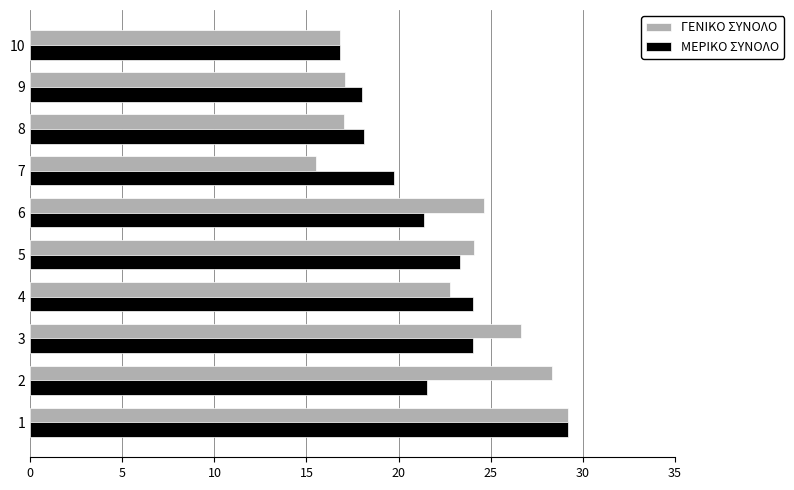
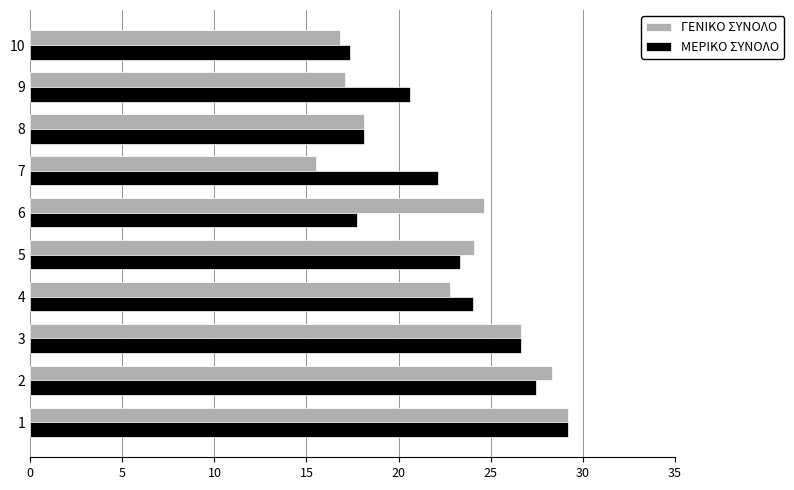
  {
    "ΓΕΝΙΚΟ ΣΥΝΟΛΟ": {
      "10": 16.8,
      "9": 17.1,
-     "8": 17.0,
+     "8": 18.1,
      "7": 15.5,
      "6": 24.7,
      "5": 24.1,
      "4": 22.8,
      "3": 26.7,
      "2": 28.3,
      "1": 29.2
    },
    "ΜΕΡΙΚΟ ΣΥΝΟΛΟ": {
-     "10": 16.8,
-     "9": 18.0,
+     "10": 17.3,
+     "9": 20.6,
      "8": 18.1,
-     "7": 19.8,
-     "6": 21.4,
+     "7": 22.1,
+     "6": 17.7,
      "5": 23.3,
      "4": 24.0,
-     "3": 24.0,
-     "2": 21.5,
+     "3": 26.7,
+     "2": 27.5,
      "1": 29.2
    }
  }
